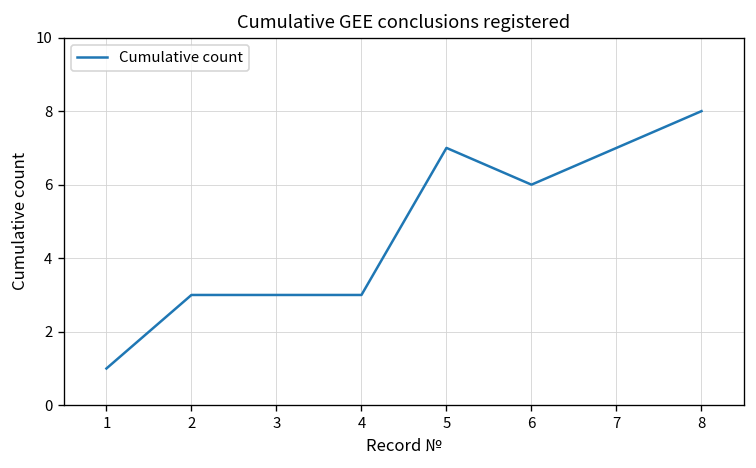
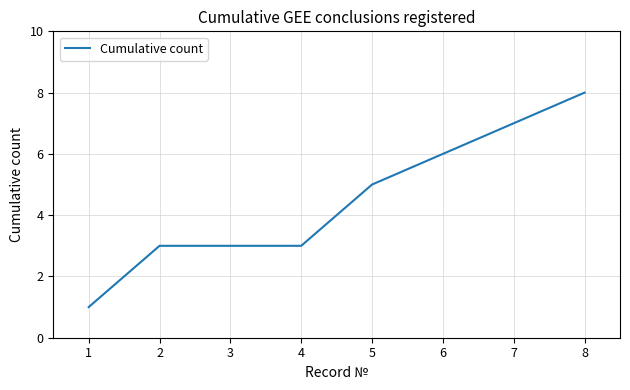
  {
    "1": 1,
    "2": 3,
    "3": 3,
    "4": 3,
-   "5": 7,
+   "5": 5,
    "6": 6,
    "7": 7,
    "8": 8
  }
